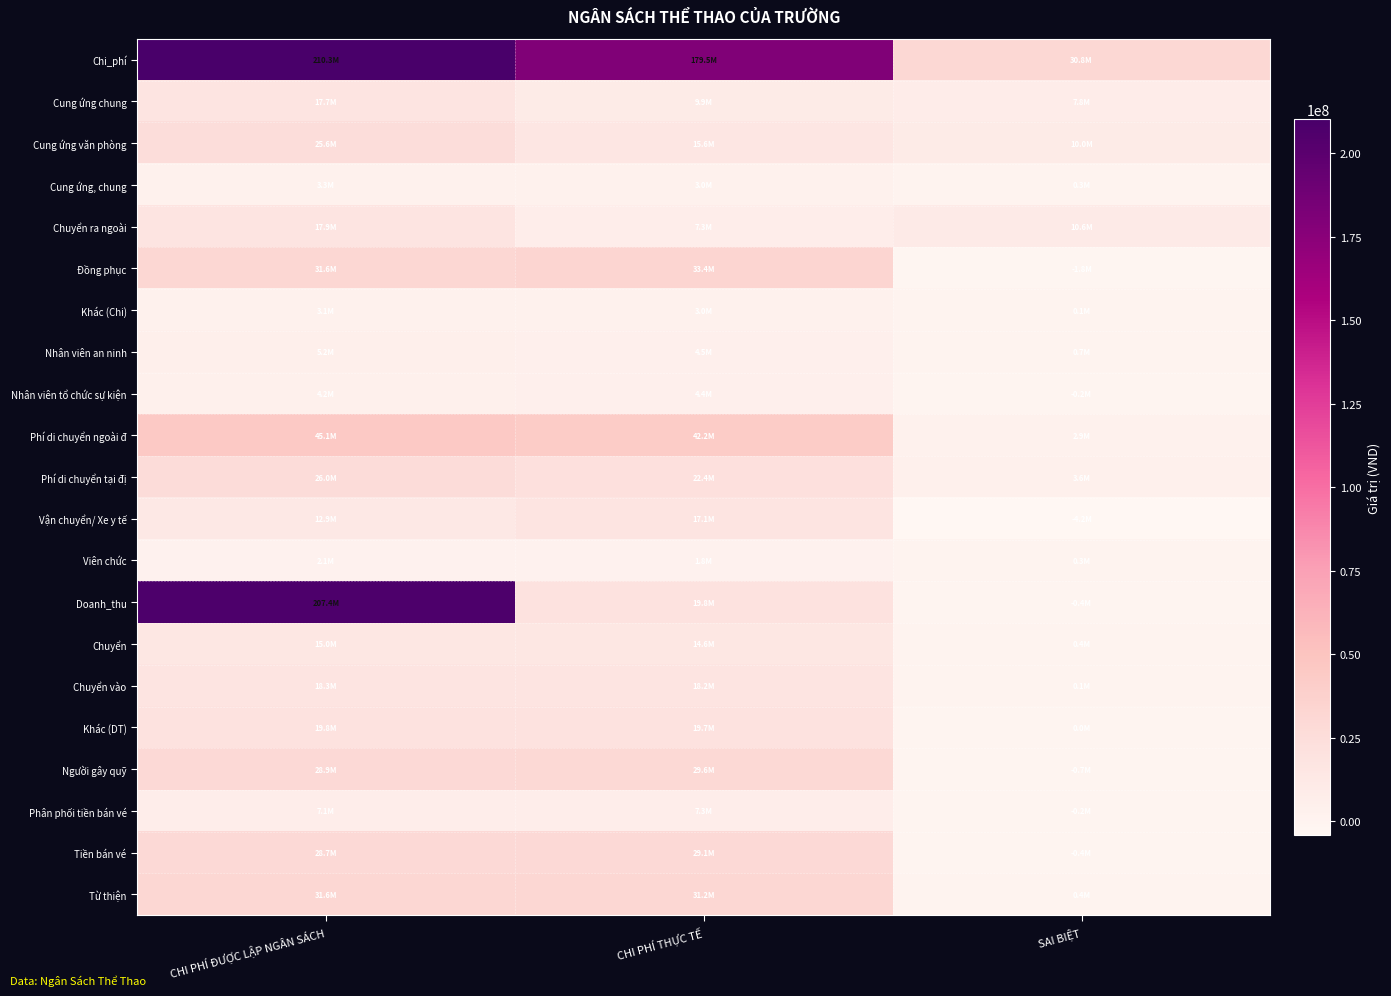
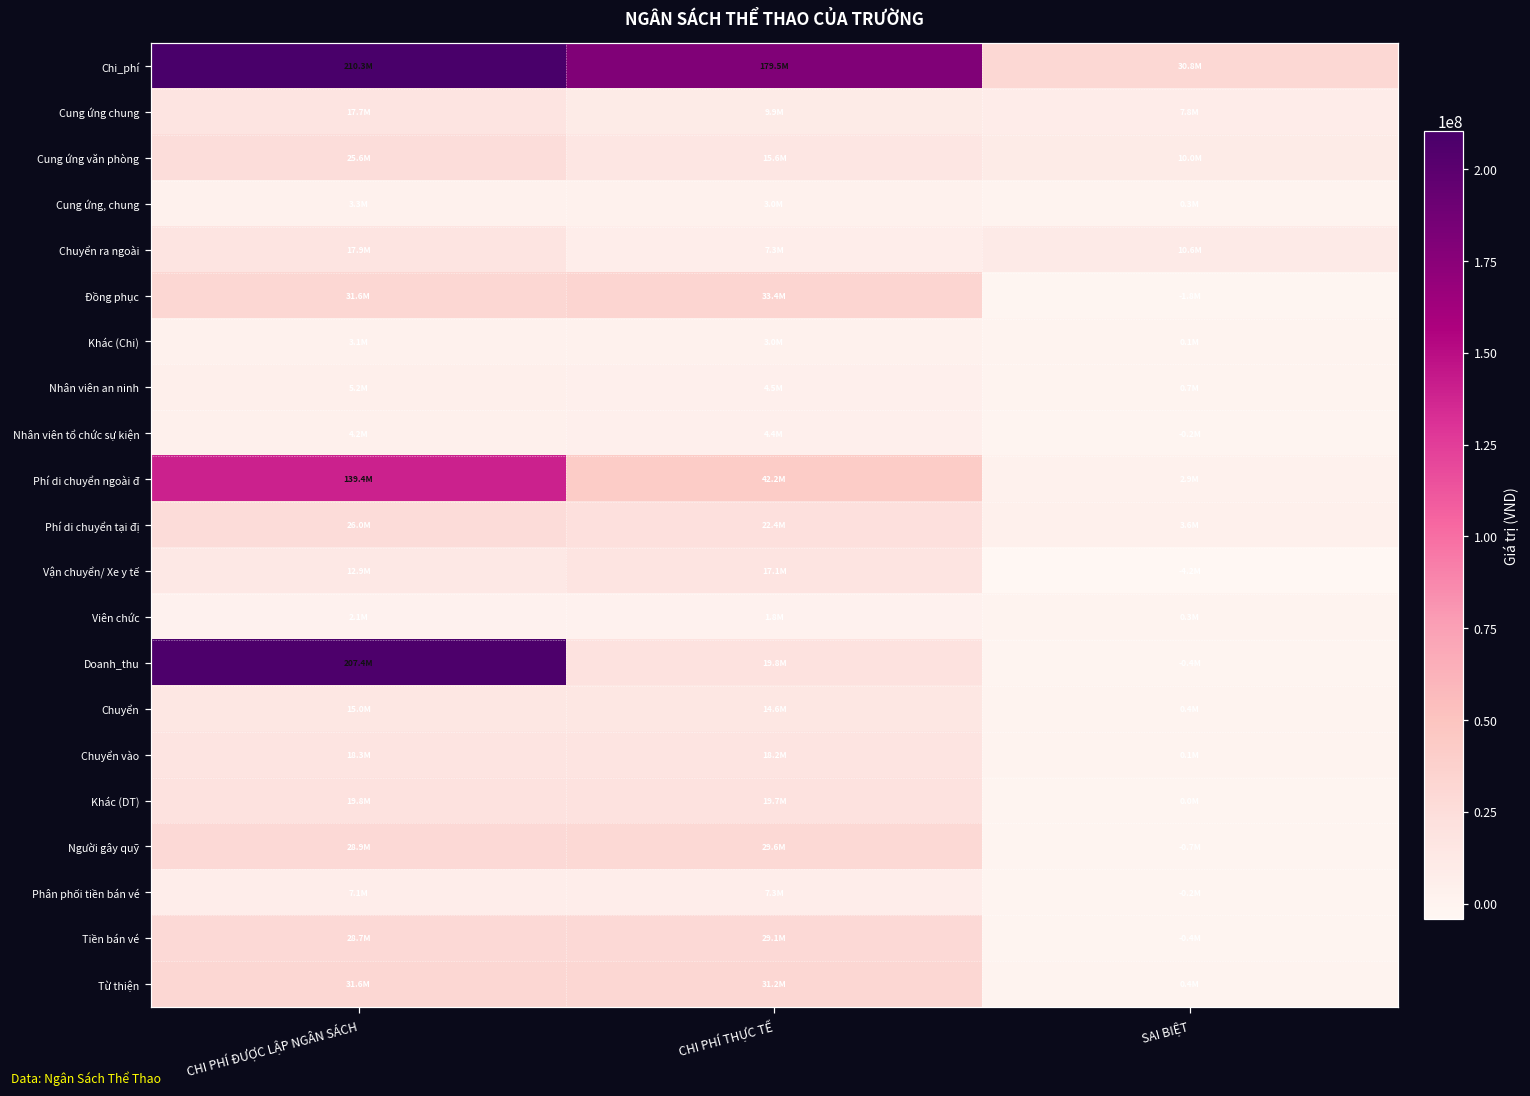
  {
    "Chi_phí": {
      "CHI PHÍ ĐƯỢC LẬP NGÂN SÁCH": "210.3M",
      "CHI PHÍ THỰC TẾ": "179.5M"
    },
    "Phí di chuyển ngoài đ": {
-     "CHI PHÍ ĐƯỢC LẬP NGÂN SÁCH": "45.1M",
+     "CHI PHÍ ĐƯỢC LẬP NGÂN SÁCH": "139.4M",
      "CHI PHÍ THỰC TẾ": "42.2M"
    },
    "Doanh_thu": {
      "CHI PHÍ ĐƯỢC LẬP NGÂN SÁCH": "207.4M"
    }
  }
